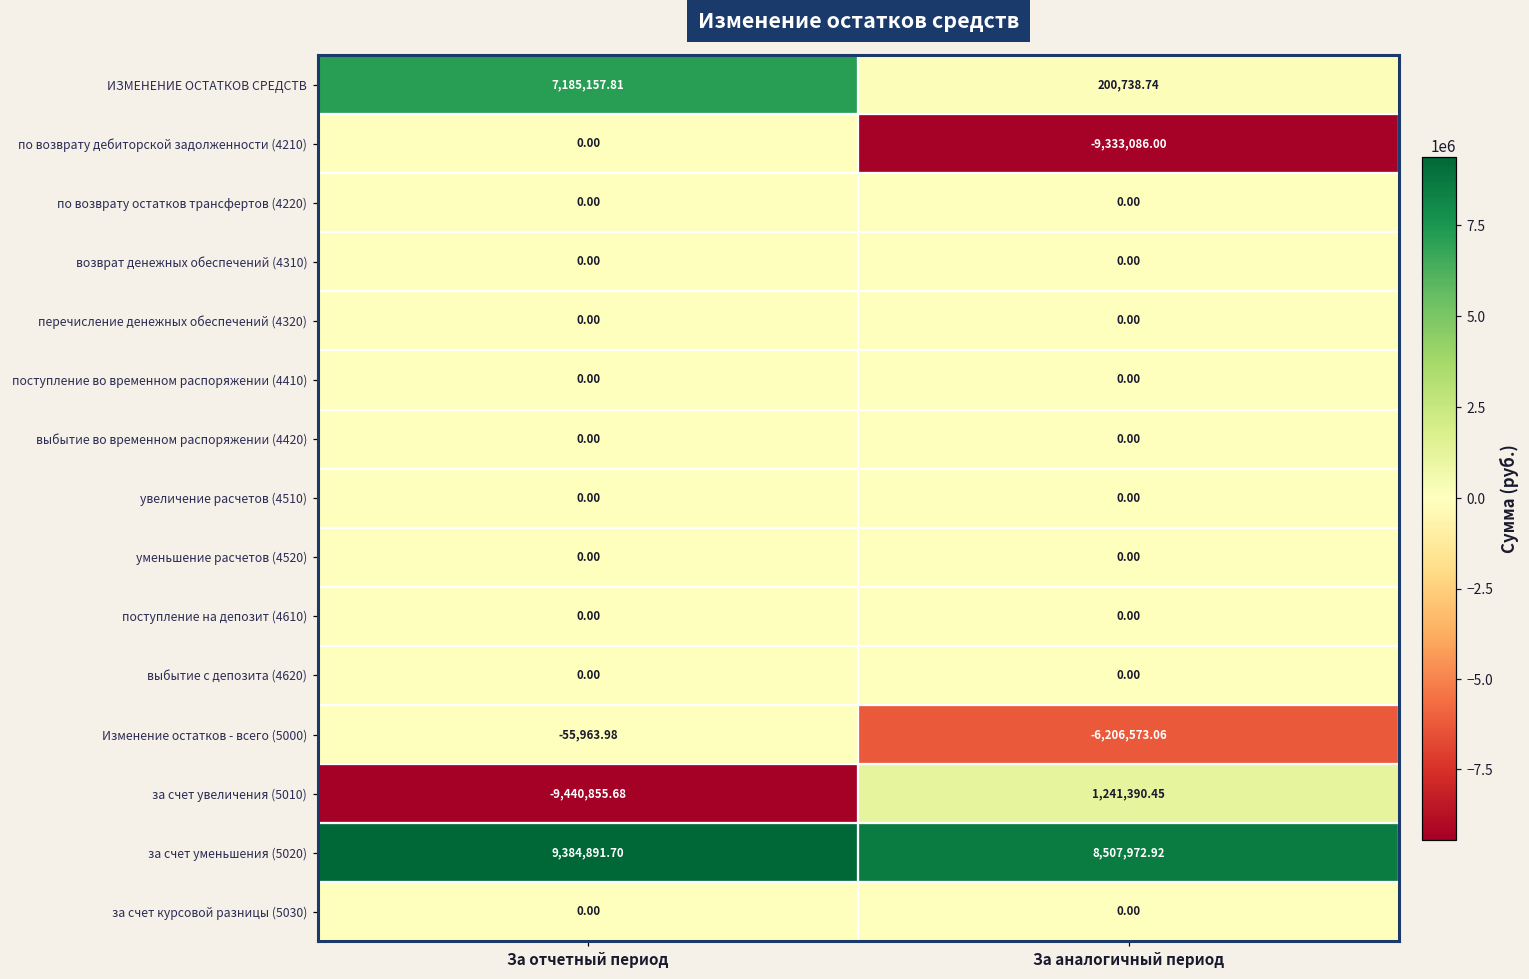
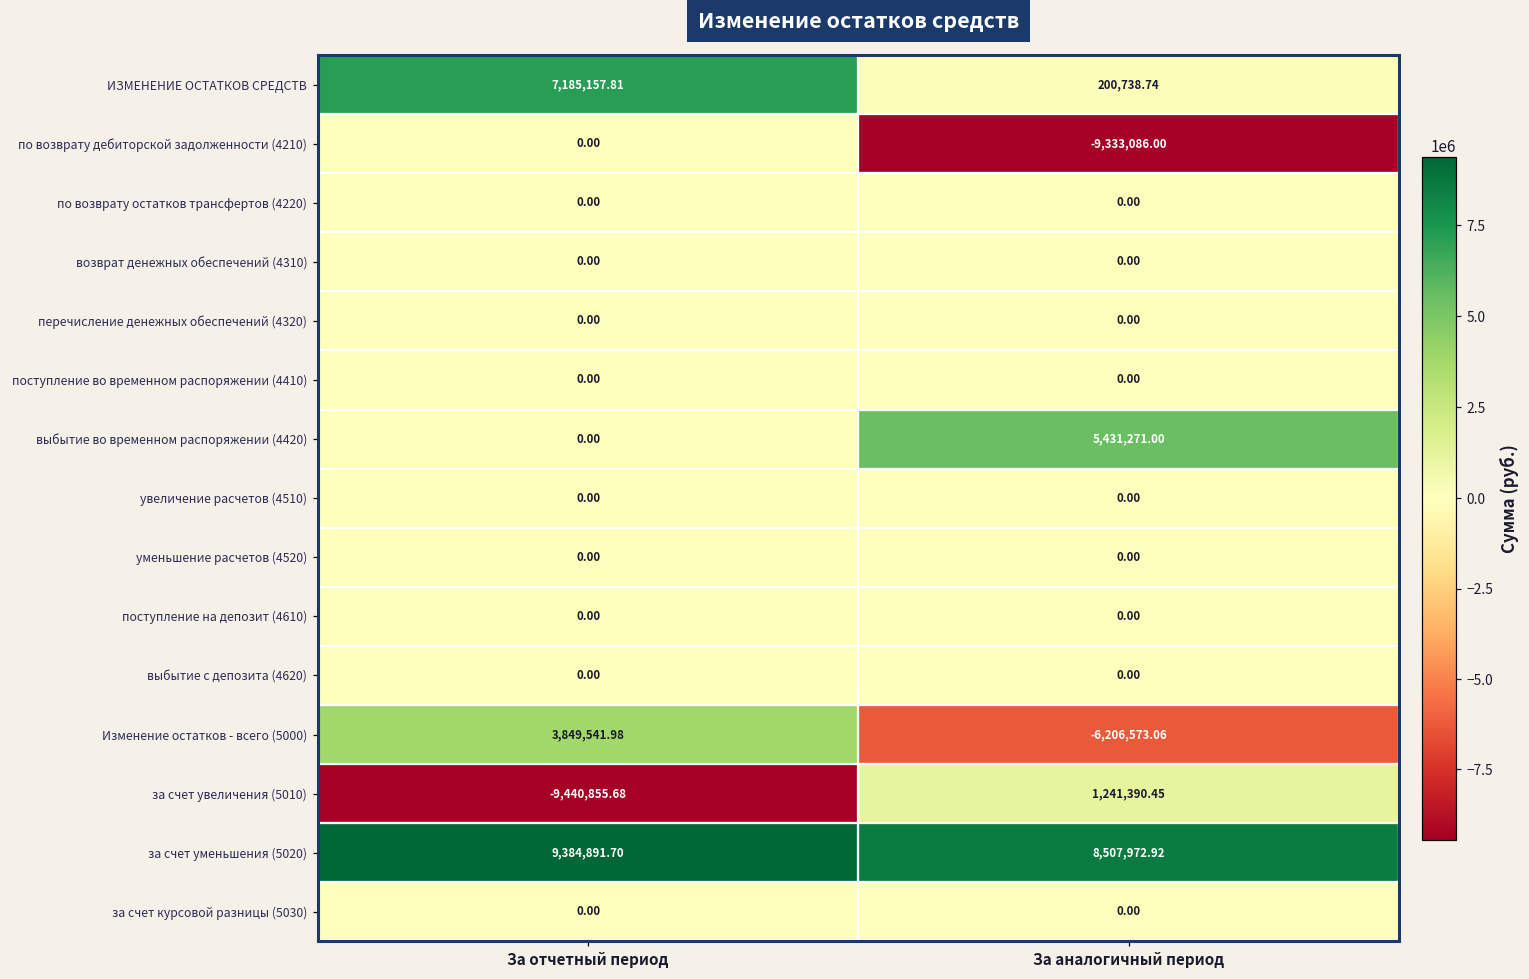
  {
    "ИЗМЕНЕНИЕ ОСТАТКОВ СРЕДСТВ": {
      "За отчетный период": "7,185,157.81",
      "За аналогичный период": "200,738.74"
    },
    "по возврату дебиторской задолженности (4210)": {
      "За отчетный период": "0.00",
      "За аналогичный период": "-9,333,086.00"
    },
    "по возврату остатков трансфертов (4220)": {
      "За отчетный период": "0.00",
      "За аналогичный период": "0.00"
    },
    "возврат денежных обеспечений (4310)": {
      "За отчетный период": "0.00",
      "За аналогичный период": "0.00"
    },
    "перечисление денежных обеспечений (4320)": {
      "За отчетный период": "0.00",
      "За аналогичный период": "0.00"
    },
    "поступление во временном распоряжении (4410)": {
      "За отчетный период": "0.00",
      "За аналогичный период": "0.00"
    },
    "выбытие во временном распоряжении (4420)": {
      "За отчетный период": "0.00",
-     "За аналогичный период": "0.00"
+     "За аналогичный период": "5,431,271.00"
    },
    "увеличение расчетов (4510)": {
      "За отчетный период": "0.00",
      "За аналогичный период": "0.00"
    },
    "уменьшение расчетов (4520)": {
      "За отчетный период": "0.00",
      "За аналогичный период": "0.00"
    },
    "поступление на депозит (4610)": {
      "За отчетный период": "0.00",
      "За аналогичный период": "0.00"
    },
    "выбытие с депозита (4620)": {
      "За отчетный период": "0.00",
      "За аналогичный период": "0.00"
    },
    "Изменение остатков - всего (5000)": {
-     "За отчетный период": "-55,963.98",
+     "За отчетный период": "3,849,541.98",
      "За аналогичный период": "-6,206,573.06"
    },
    "за счет увеличения (5010)": {
      "За отчетный период": "-9,440,855.68",
      "За аналогичный период": "1,241,390.45"
    },
    "за счет уменьшения (5020)": {
      "За отчетный период": "9,384,891.70",
      "За аналогичный период": "8,507,972.92"
    },
    "за счет курсовой разницы (5030)": {
      "За отчетный период": "0.00",
      "За аналогичный период": "0.00"
    }
  }
